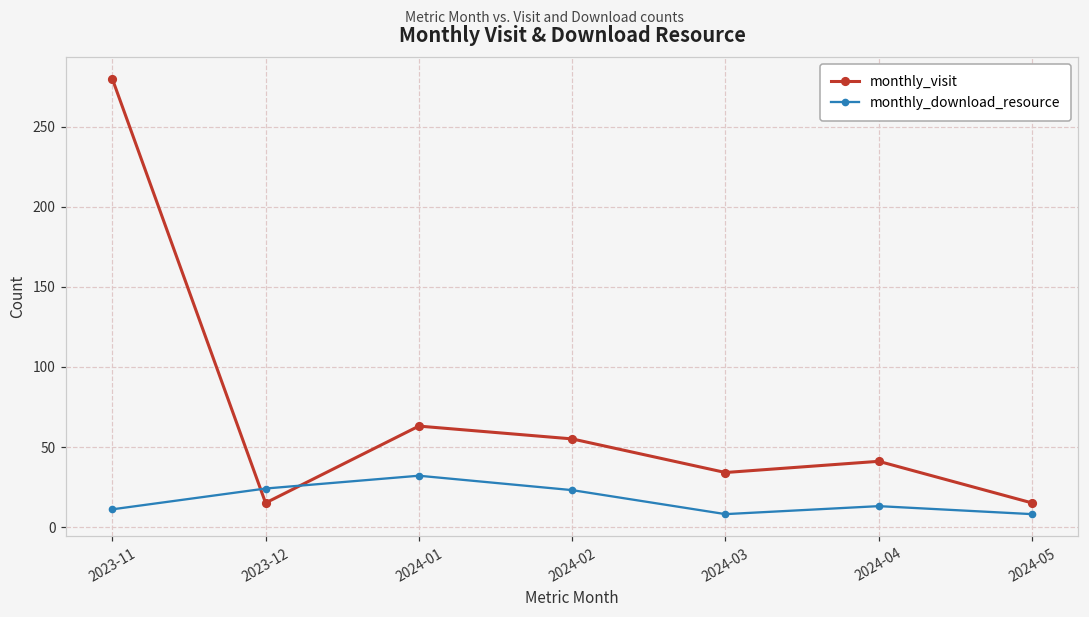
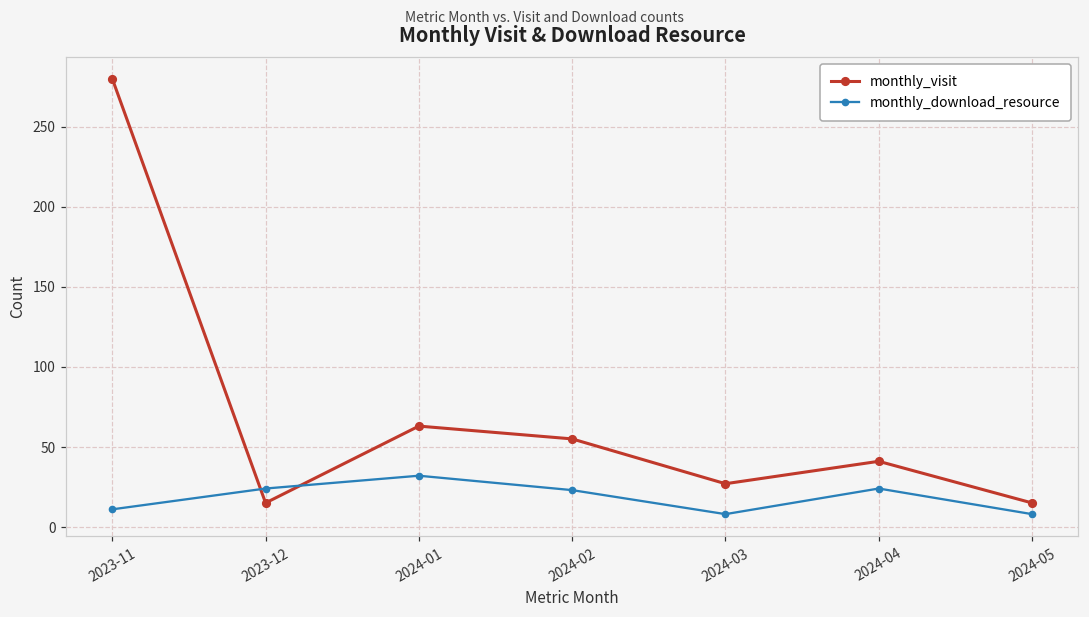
  {
    "monthly_visit": {
      "2023-11": 280,
      "2023-12": 15,
      "2024-01": 63,
      "2024-02": 55,
-     "2024-03": 34,
+     "2024-03": 27,
      "2024-04": 41,
      "2024-05": 15
    },
    "monthly_download_resource": {
      "2023-11": 11,
      "2023-12": 24,
      "2024-01": 32,
      "2024-02": 23,
      "2024-03": 8,
-     "2024-04": 13,
+     "2024-04": 24,
      "2024-05": 8
    }
  }
